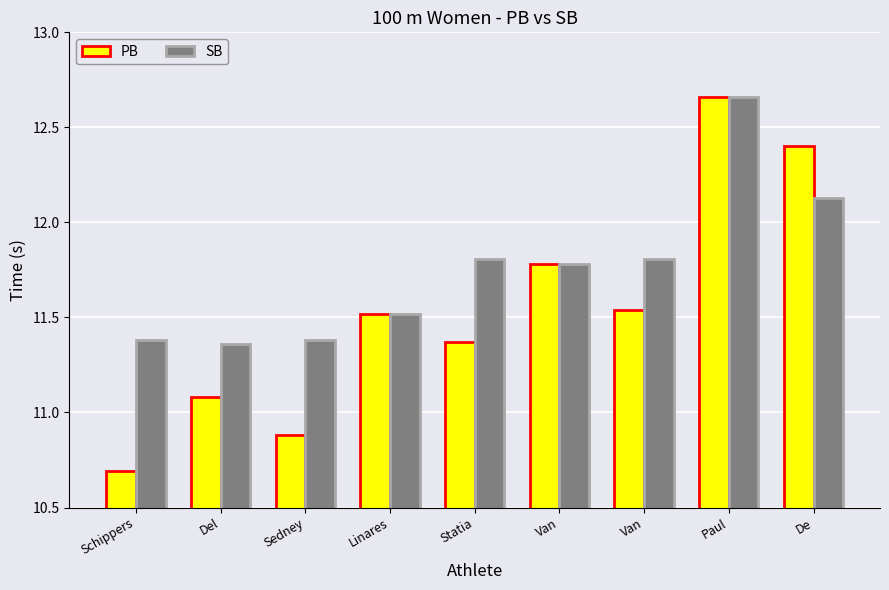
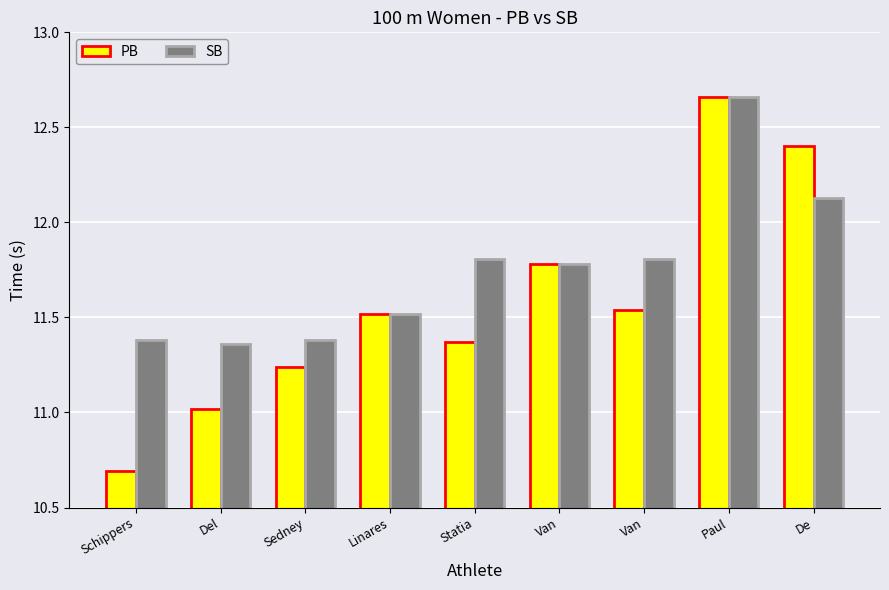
  {
    "PB": {
      "Schippers": 10.69,
-     "Del": 11.08,
-     "Sedney": 10.88,
+     "Del": 11.02,
+     "Sedney": 11.24,
      "Linares": 11.52,
      "Statia": 11.37,
      "Paul": 12.66,
      "De": 12.40
    },
    "SB": {
      "Schippers": 11.38,
      "Del": 11.36,
      "Sedney": 11.38,
      "Linares": 11.52,
      "Statia": 11.81,
      "Paul": 12.66,
      "De": 12.13
    }
  }
